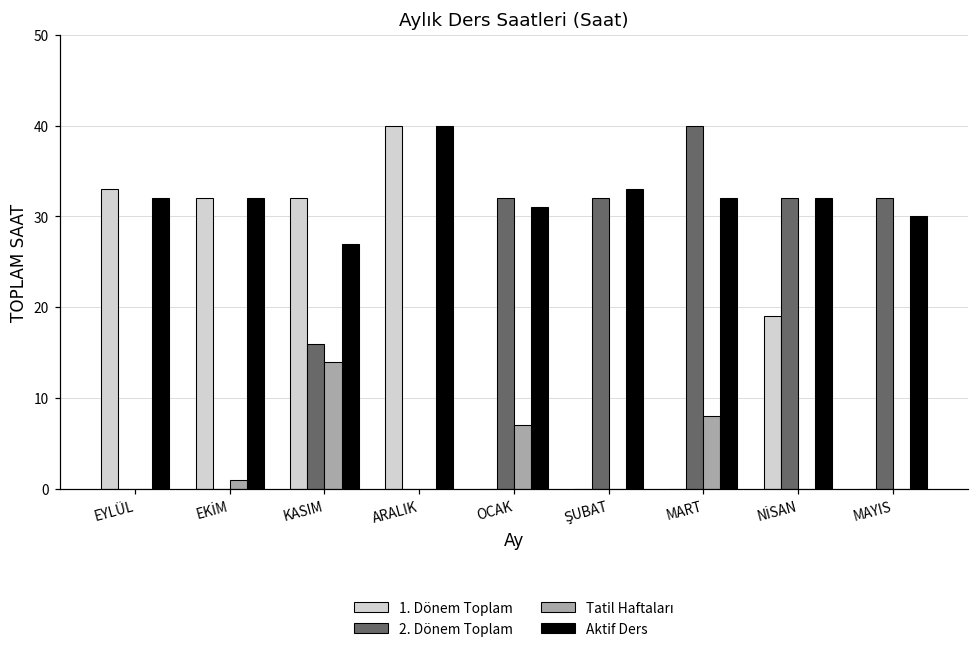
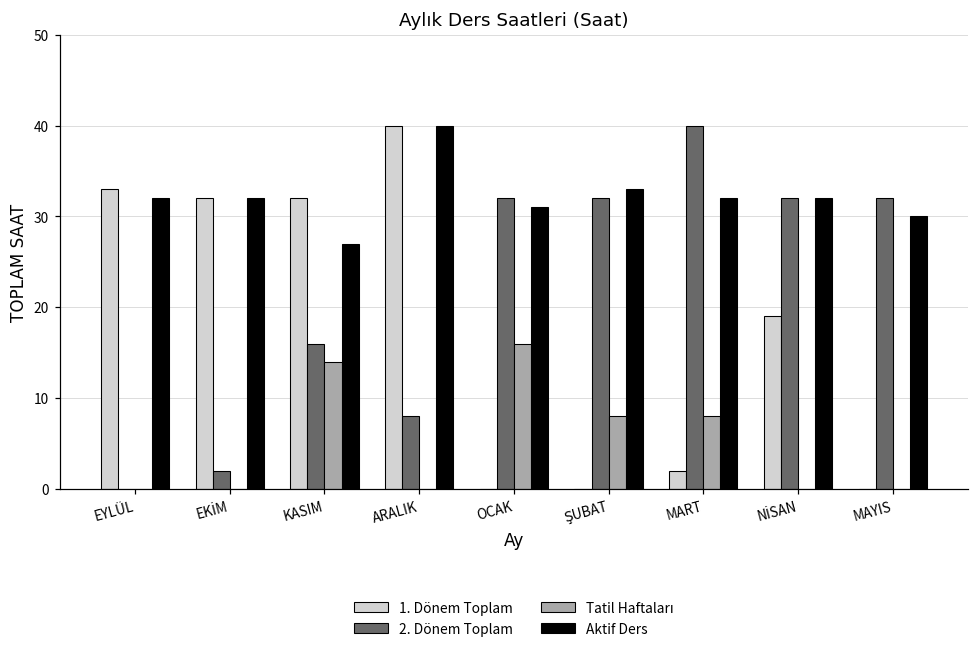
  {
    "1. Dönem Toplam": {
      "EYLÜL": 33,
      "EKİM": 32,
      "KASIM": 32,
      "ARALIK": 40,
      "OCAK": 0,
      "ŞUBAT": 0,
-     "MART": 0,
+     "MART": 2,
      "NİSAN": 19,
      "MAYIS": 0
    },
    "2. Dönem Toplam": {
      "EYLÜL": 0,
-     "EKİM": 0,
+     "EKİM": 2,
      "KASIM": 16,
-     "ARALIK": 0,
+     "ARALIK": 8,
      "OCAK": 32,
      "ŞUBAT": 32,
      "MART": 40,
      "NİSAN": 32,
      "MAYIS": 32
    },
    "Tatil Haftaları": {
      "EYLÜL": 0,
-     "EKİM": 1,
+     "EKİM": 0,
      "KASIM": 14,
      "ARALIK": 0,
-     "OCAK": 7,
-     "ŞUBAT": 0,
+     "OCAK": 16,
+     "ŞUBAT": 8,
      "MART": 8,
      "NİSAN": 0,
      "MAYIS": 0
    },
    "Aktif Ders": {
      "EYLÜL": 32,
      "EKİM": 32,
      "KASIM": 27,
      "ARALIK": 40,
      "OCAK": 31,
      "ŞUBAT": 33,
      "MART": 32,
      "NİSAN": 32,
      "MAYIS": 30
    }
  }
